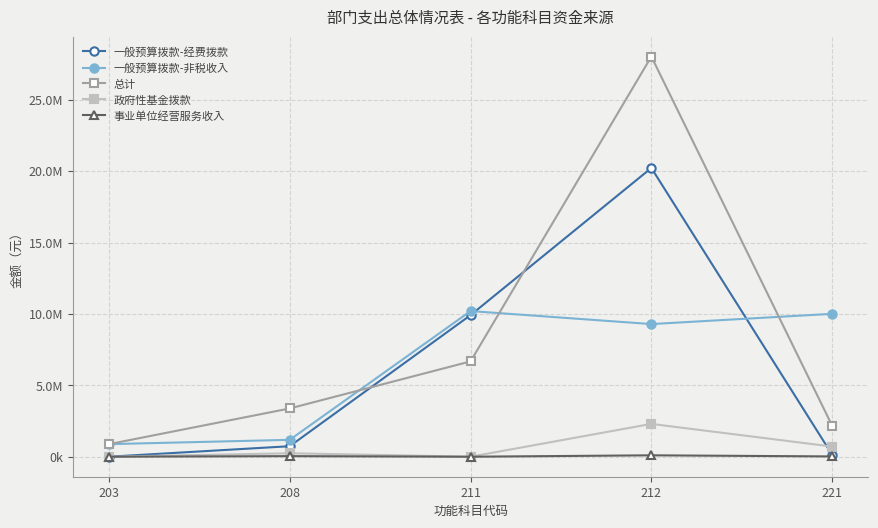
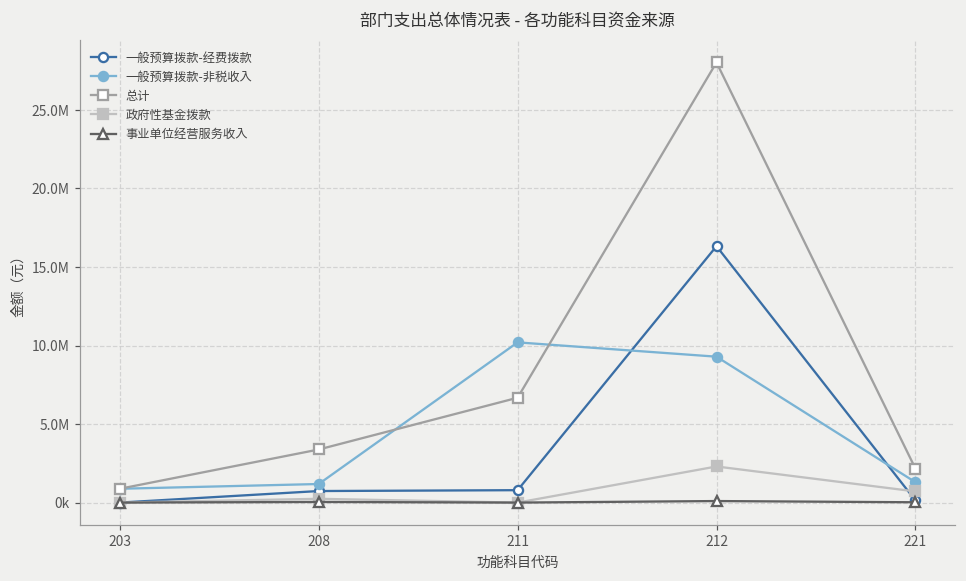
  {
    "一般预算拨款-经费拨款": {
      "208": 700000,
-     "211": 9900000,
-     "212": 20200000
+     "211": 800000,
+     "212": 16300000
    },
    "一般预算拨款-非税收入": {
      "208": 1200000,
      "211": 10200000,
      "212": 9300000,
-     "221": 10000000
+     "221": 1300000
    },
    "事业单位经营服务收入": {
      "208": 0,
      "212": 100000
    }
  }
